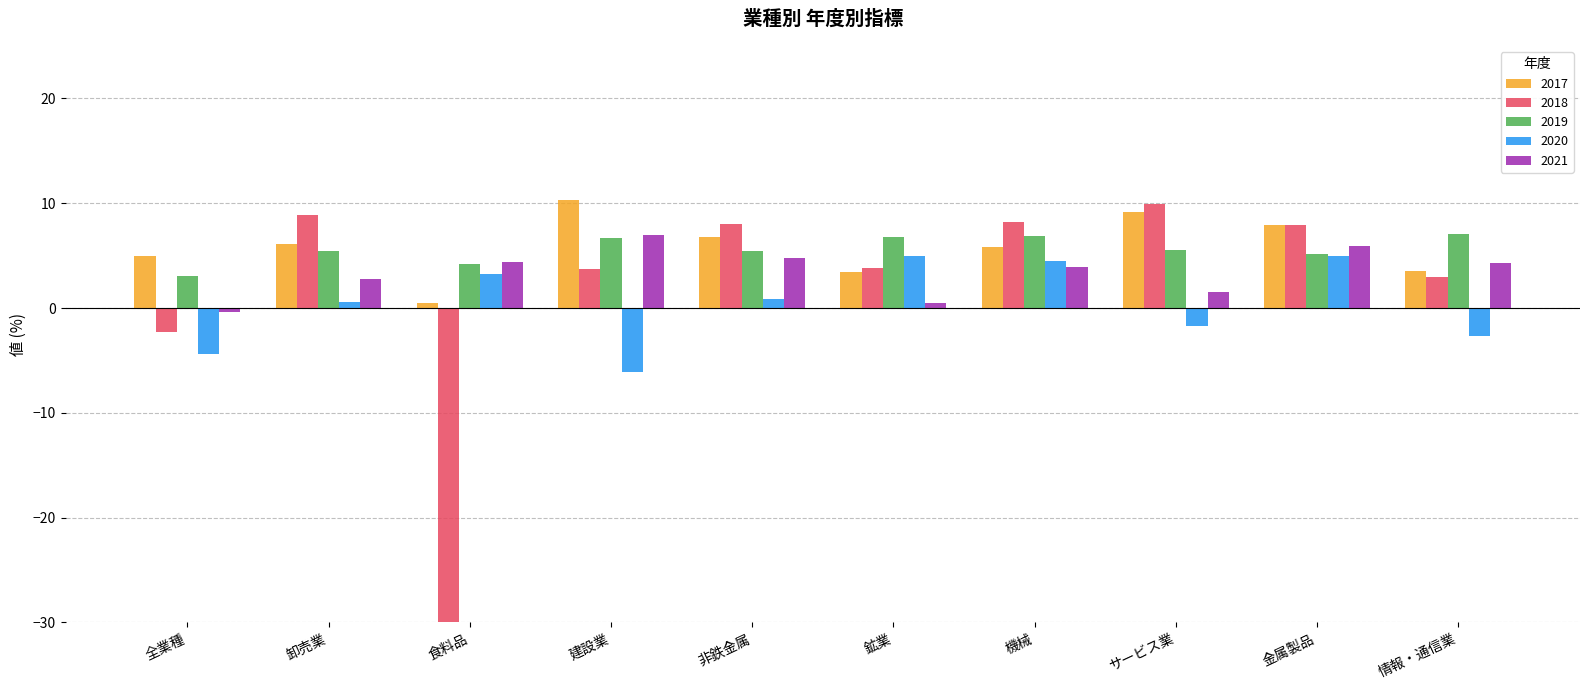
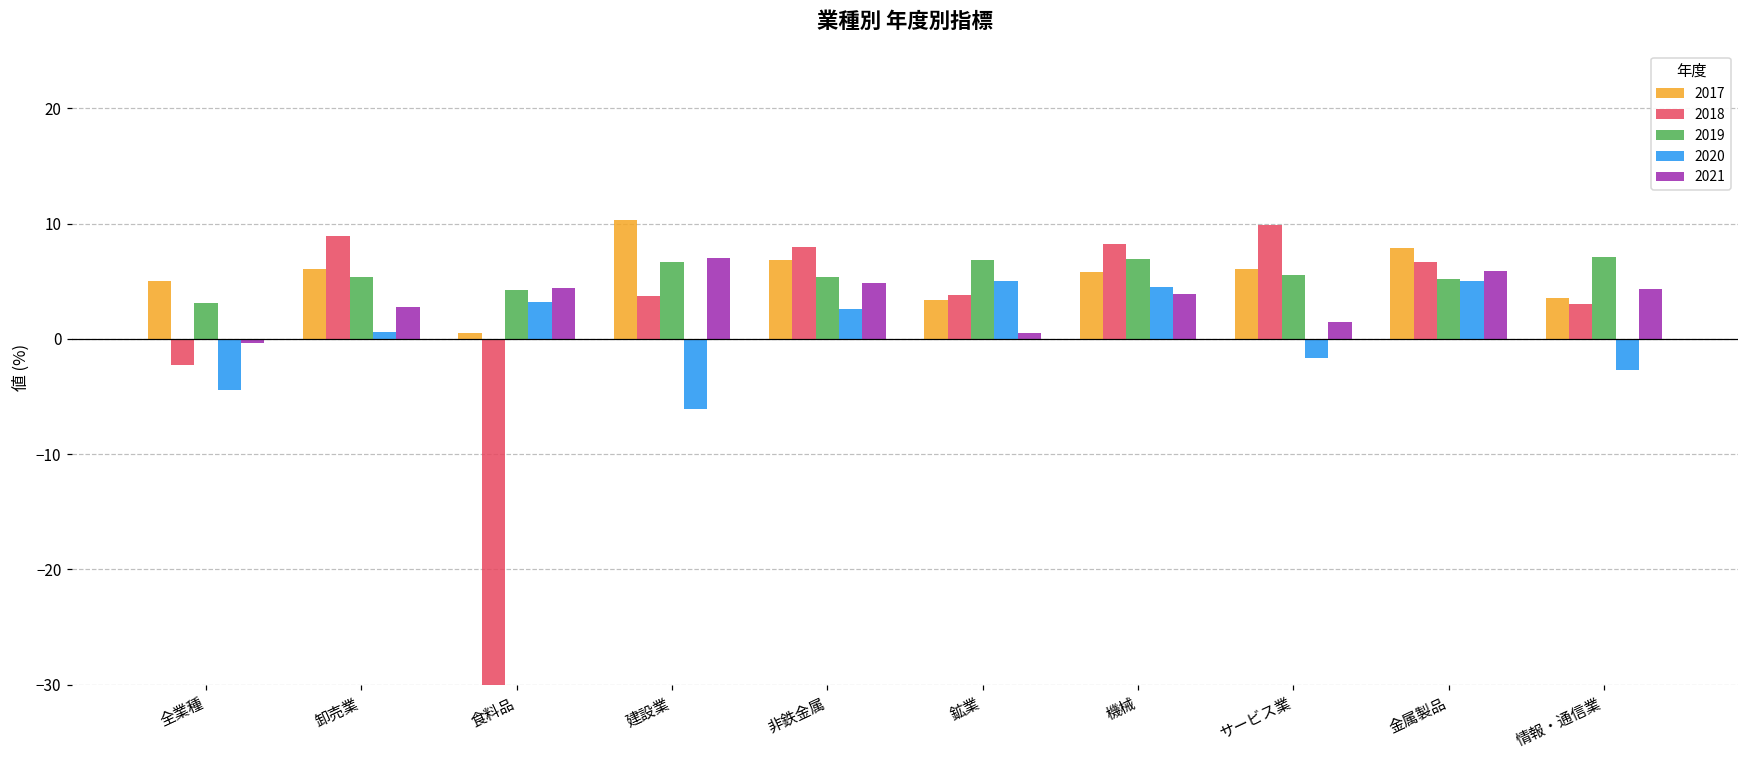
  {
    "2017": {
      "全業種": 5.0,
      "卸売業": 6.1,
      "食料品": 0.5,
      "建設業": 10.3,
      "非鉄金属": 6.8,
      "鉱業": 3.4,
      "機械": 5.8,
-     "サービス業": 9.2,
+     "サービス業": 6.1,
      "金属製品": 7.9,
      "情報・通信業": 3.5
    },
    "2018": {
      "全業種": -2.3,
      "卸売業": 8.9,
      "建設業": 3.7,
      "非鉄金属": 8.0,
      "鉱業": 3.8,
      "機械": 8.2,
      "サービス業": 9.9,
-     "金属製品": 7.9,
+     "金属製品": 6.7,
      "情報・通信業": 3.0
    },
    "2019": {
      "全業種": 3.1,
      "卸売業": 5.4,
      "食料品": 4.2,
      "建設業": 6.7,
      "非鉄金属": 5.4,
      "鉱業": 6.8,
      "機械": 6.9,
      "サービス業": 5.5,
      "金属製品": 5.2,
      "情報・通信業": 7.1
    },
    "2020": {
      "全業種": -4.4,
      "卸売業": 0.6,
      "食料品": 3.2,
      "建設業": -6.1,
-     "非鉄金属": 0.9,
+     "非鉄金属": 2.6,
      "鉱業": 5.0,
      "機械": 4.5,
      "サービス業": -1.7,
      "金属製品": 5.0,
      "情報・通信業": -2.7
    },
    "2021": {
      "全業種": -0.4,
      "卸売業": 2.8,
      "食料品": 4.4,
      "建設業": 7.0,
      "非鉄金属": 4.8,
      "鉱業": 0.5,
      "機械": 3.9,
      "サービス業": 1.5,
      "金属製品": 5.9,
      "情報・通信業": 4.3
    }
  }
